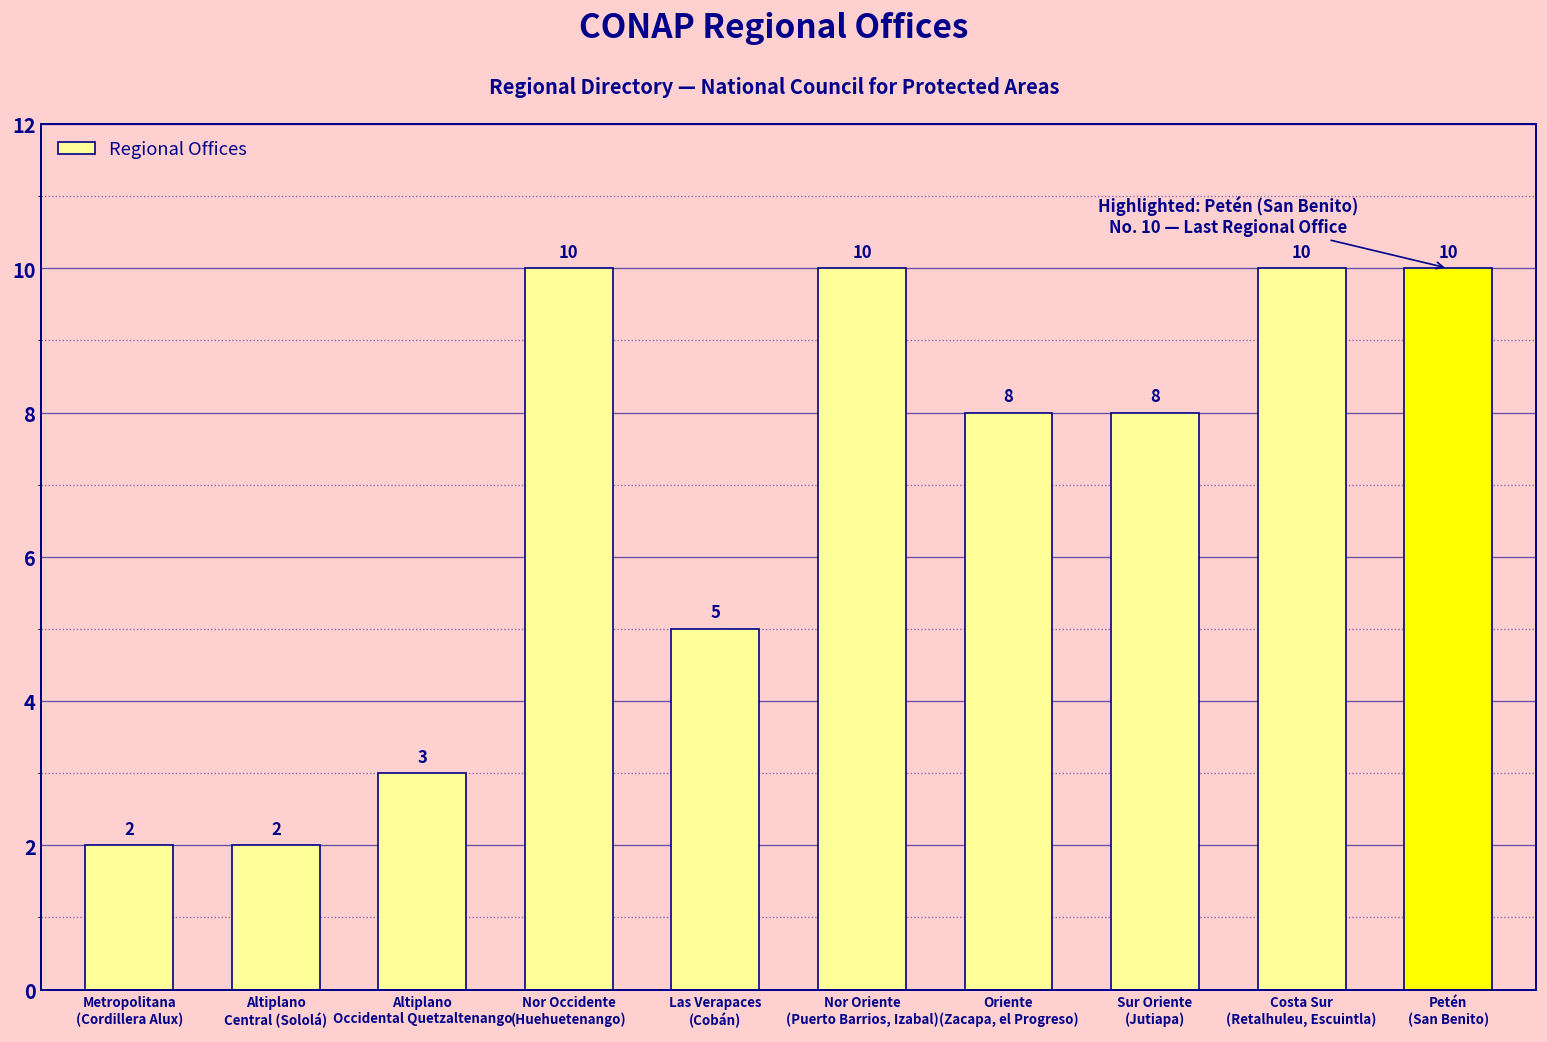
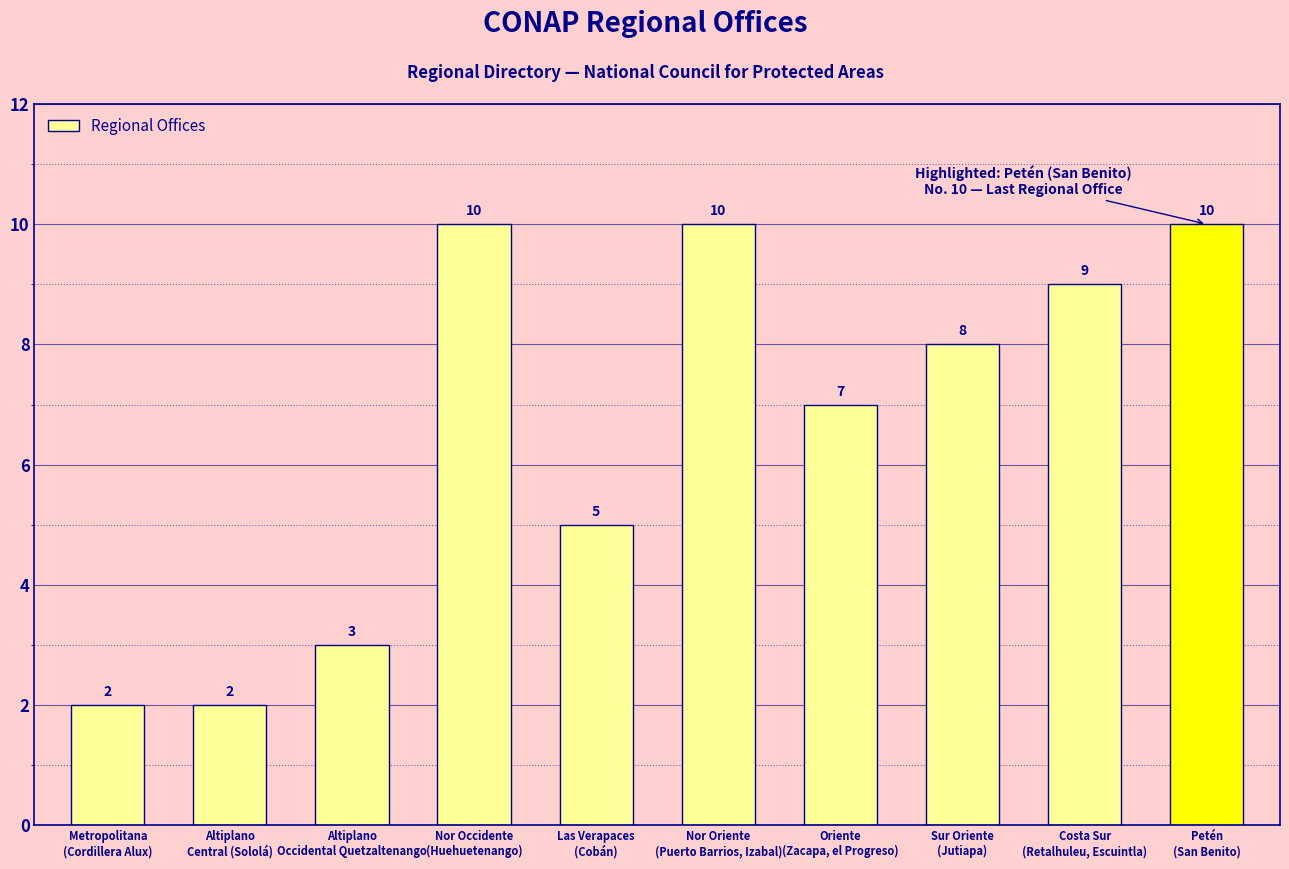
  {
    "Metropolitana (Cordillera Alux)": 2,
    "Altiplano Central (Sololá)": 2,
    "Altiplano Occidental Quetzaltenango": 3,
    "Nor Occidente (Huehuetenango)": 10,
    "Las Verapaces (Cobán)": 5,
    "Nor Oriente (Puerto Barrios, Izabal)": 10,
-   "Oriente (Zacapa, el Progreso)": 8,
+   "Oriente (Zacapa, el Progreso)": 7,
    "Sur Oriente (Jutiapa)": 8,
-   "Costa Sur (Retalhuleu, Escuintla)": 10,
+   "Costa Sur (Retalhuleu, Escuintla)": 9,
    "Petén (San Benito)": 10
  }
